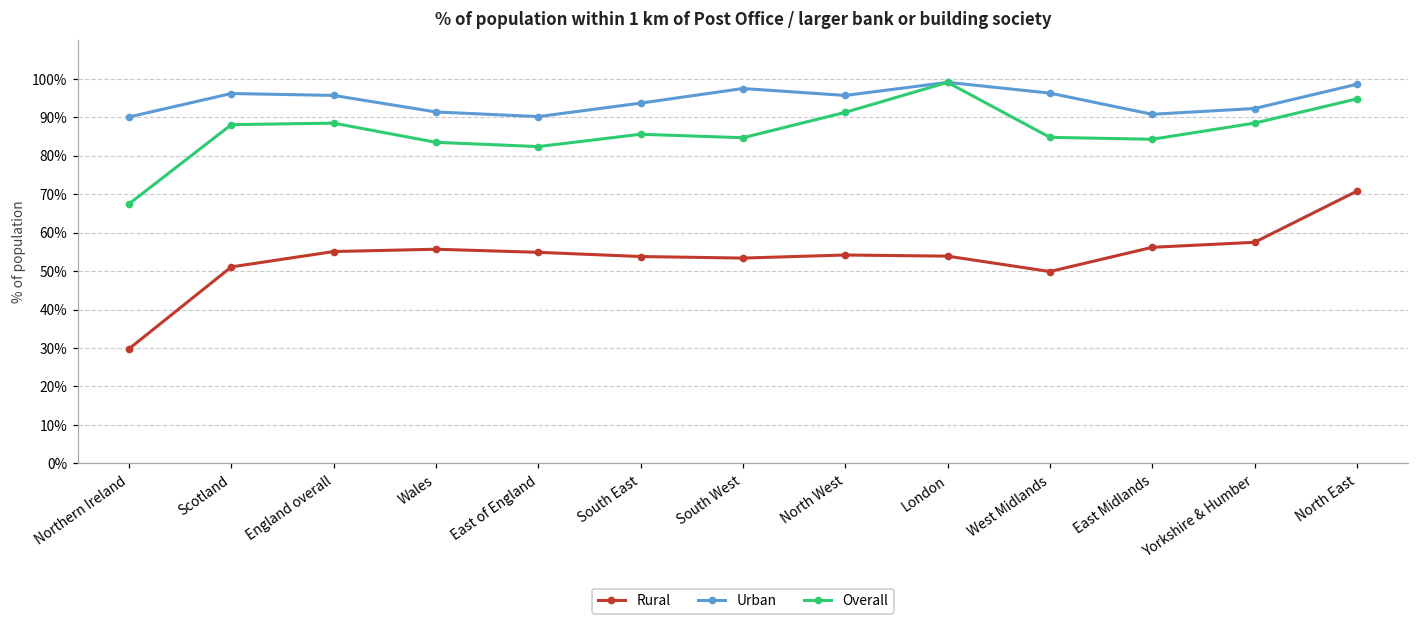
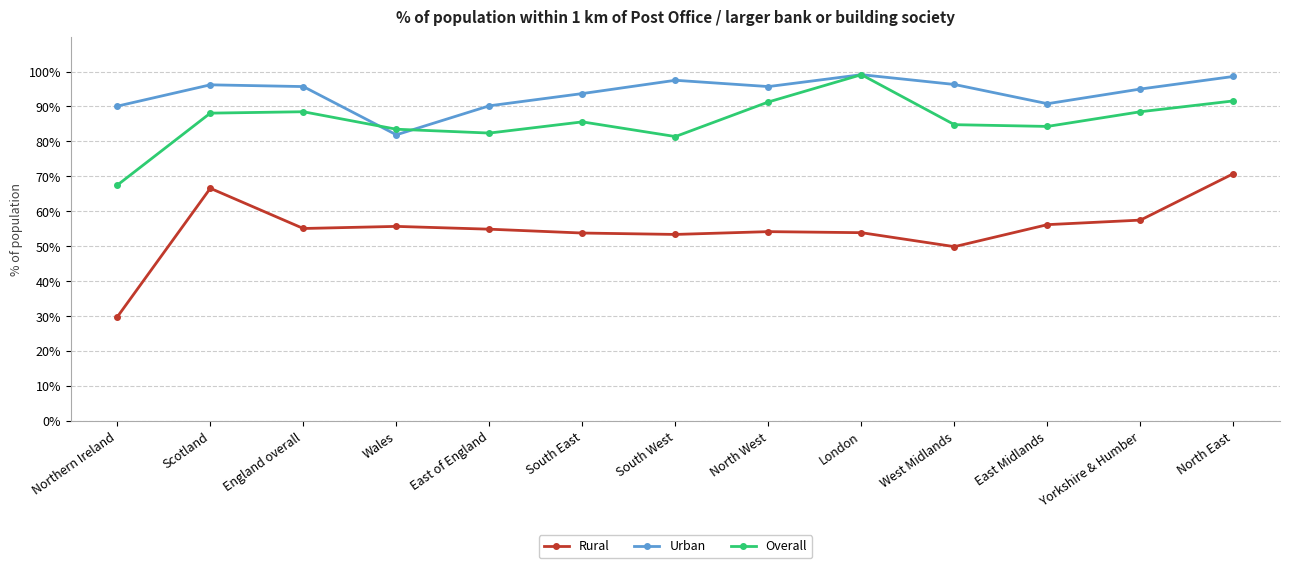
  {
    "Rural": {
      "Northern Ireland": "30%",
-     "Scotland": "51%",
+     "Scotland": "67%",
      "England overall": "55%",
      "Wales": "56%",
      "East of England": "55%",
      "South East": "54%",
      "South West": "53%",
      "North West": "54%",
      "London": "54%",
      "West Midlands": "50%",
      "East Midlands": "56%",
      "Yorkshire & Humber": "58%",
      "North East": "71%"
    },
    "Urban": {
      "Northern Ireland": "90%",
      "Scotland": "96%",
      "England overall": "96%",
-     "Wales": "91%",
+     "Wales": "82%",
      "East of England": "90%",
      "South East": "94%",
      "South West": "98%",
      "North West": "96%",
      "West Midlands": "96%",
      "East Midlands": "91%",
-     "Yorkshire & Humber": "92%",
+     "Yorkshire & Humber": "95%",
      "North East": "99%"
    },
    "Overall": {
      "Northern Ireland": "68%",
      "Scotland": "88%",
      "England overall": "89%",
      "Wales": "84%",
      "East of England": "82%",
      "South East": "86%",
-     "South West": "85%",
+     "South West": "81%",
      "North West": "91%",
      "West Midlands": "85%",
      "East Midlands": "84%",
      "Yorkshire & Humber": "89%",
-     "North East": "95%"
+     "North East": "92%"
    }
  }
